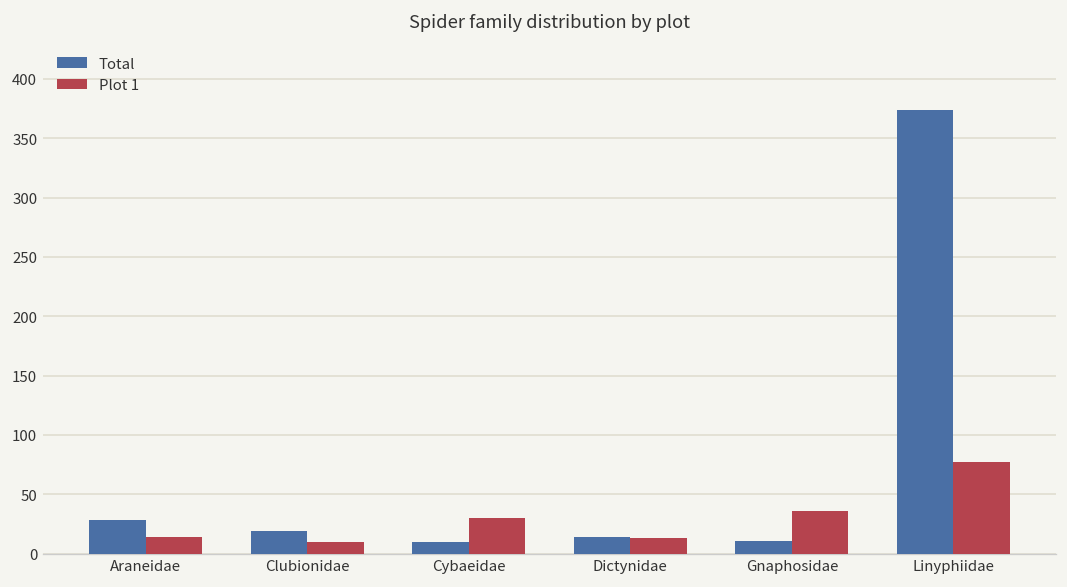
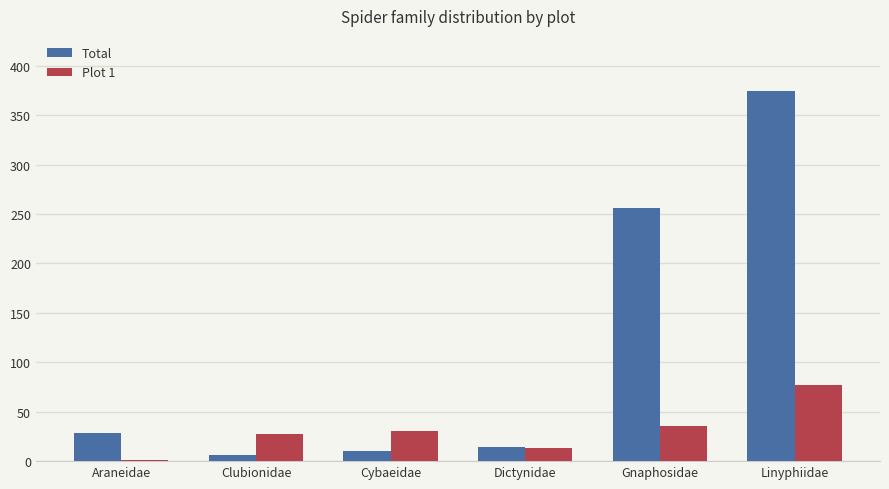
  {
    "Total": {
      "Araneidae": 30,
-     "Clubionidae": 20,
+     "Clubionidae": 10,
      "Cybaeidae": 10,
      "Dictynidae": 10,
-     "Gnaphosidae": 10,
+     "Gnaphosidae": 260,
      "Linyphiidae": 370
    },
    "Plot 1": {
-     "Araneidae": 10,
-     "Clubionidae": 10,
+     "Araneidae": 0,
+     "Clubionidae": 30,
      "Cybaeidae": 30,
      "Dictynidae": 10,
      "Gnaphosidae": 40,
      "Linyphiidae": 80
    }
  }
